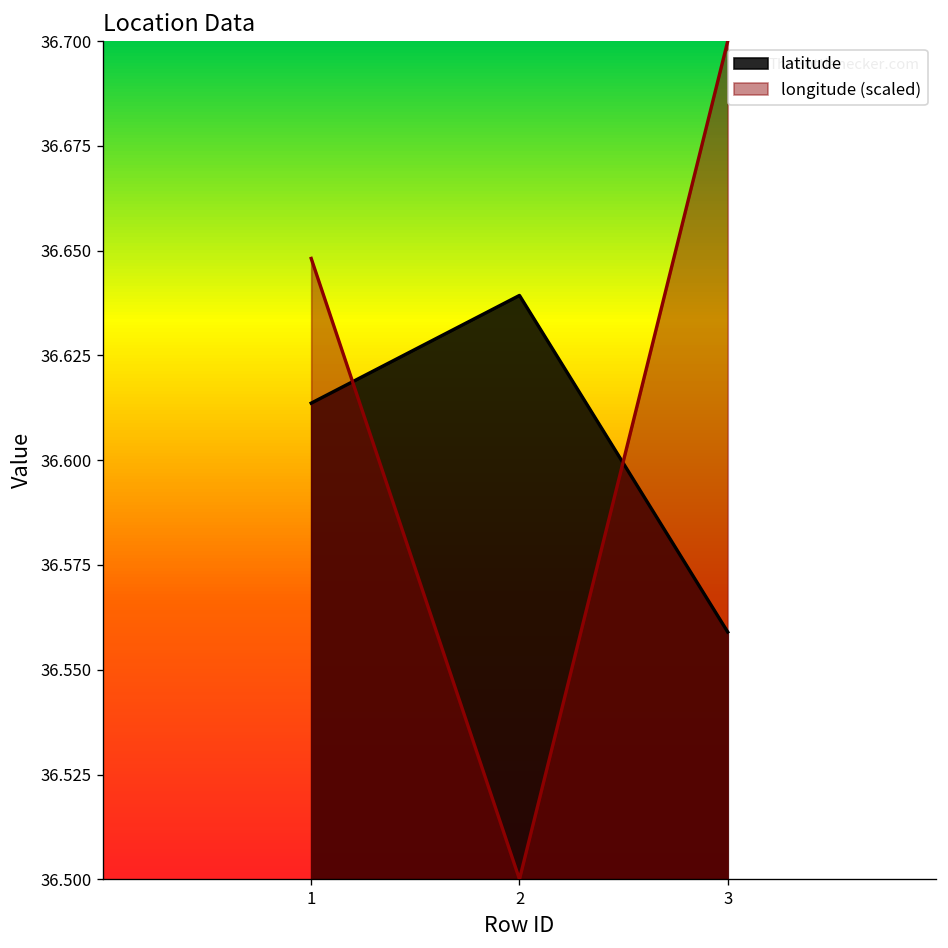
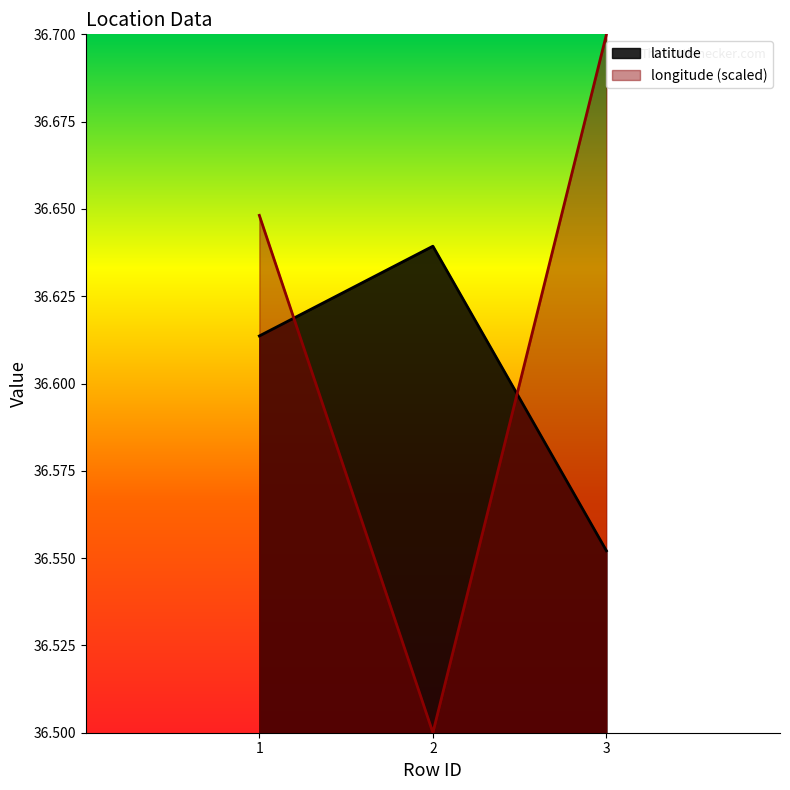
  {
    "latitude": {
      "1": 36.614,
      "2": 36.639,
-     "3": 36.559
+     "3": 36.552
    },
    "longitude (scaled)": {
      "1": 36.648,
      "2": 36.500,
      "3": 36.700
    }
  }
